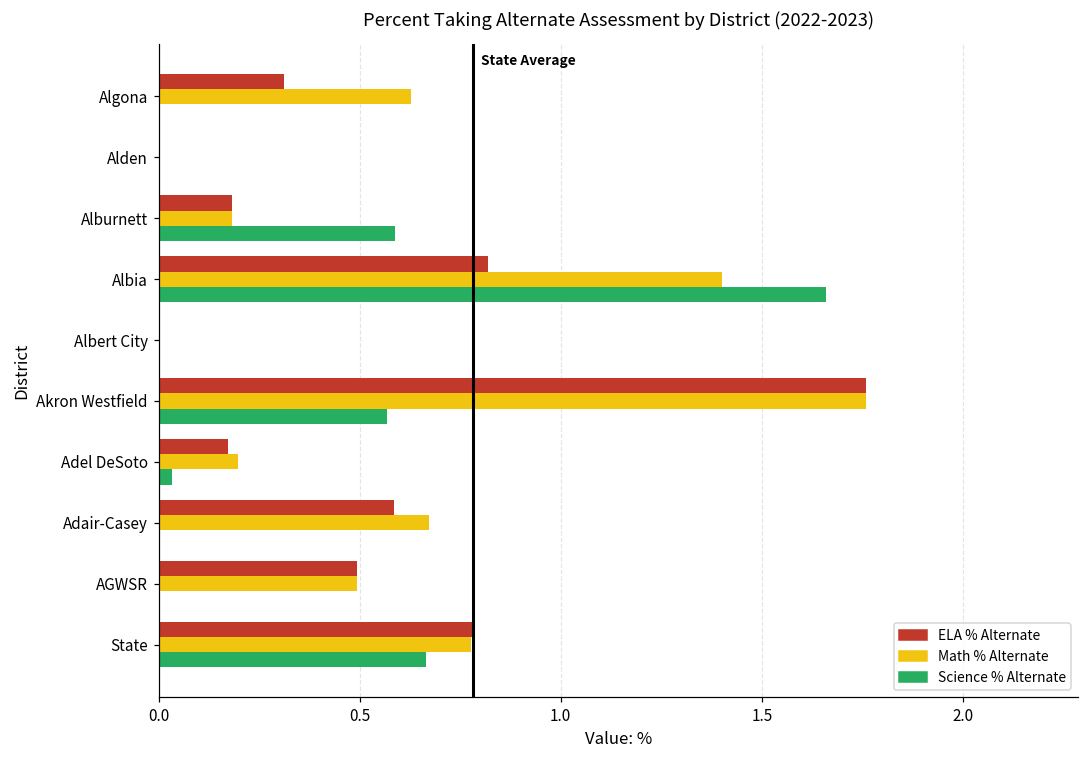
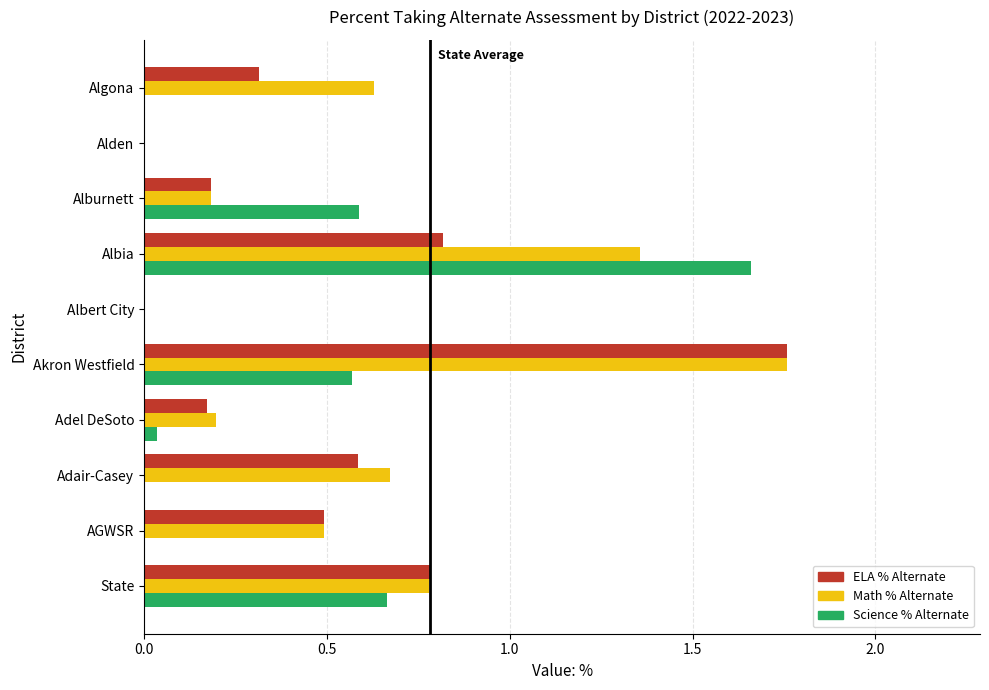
  {
    "ELA % Alternate": {
      "Algona": 0.31,
      "Alden": 0.00,
      "Alburnett": 0.18,
      "Albia": 0.82,
      "Albert City": 0.00,
      "Akron Westfield": 1.76,
      "Adel DeSoto": 0.17,
      "Adair-Casey": 0.58,
      "AGWSR": 0.49,
      "State": 0.78
    },
    "Math % Alternate": {
      "Algona": 0.63,
      "Alden": 0.00,
      "Alburnett": 0.18,
-     "Albia": 1.40,
+     "Albia": 1.36,
      "Albert City": 0.00,
      "Akron Westfield": 1.76,
      "Adel DeSoto": 0.20,
      "Adair-Casey": 0.67,
      "AGWSR": 0.49,
      "State": 0.78
    },
    "Science % Alternate": {
      "Algona": 0.00,
      "Alden": 0.00,
      "Alburnett": 0.59,
      "Albia": 1.66,
      "Albert City": 0.00,
      "Akron Westfield": 0.57,
      "Adel DeSoto": 0.03,
      "Adair-Casey": 0.00,
      "AGWSR": 0.00,
      "State": 0.67
    }
  }
